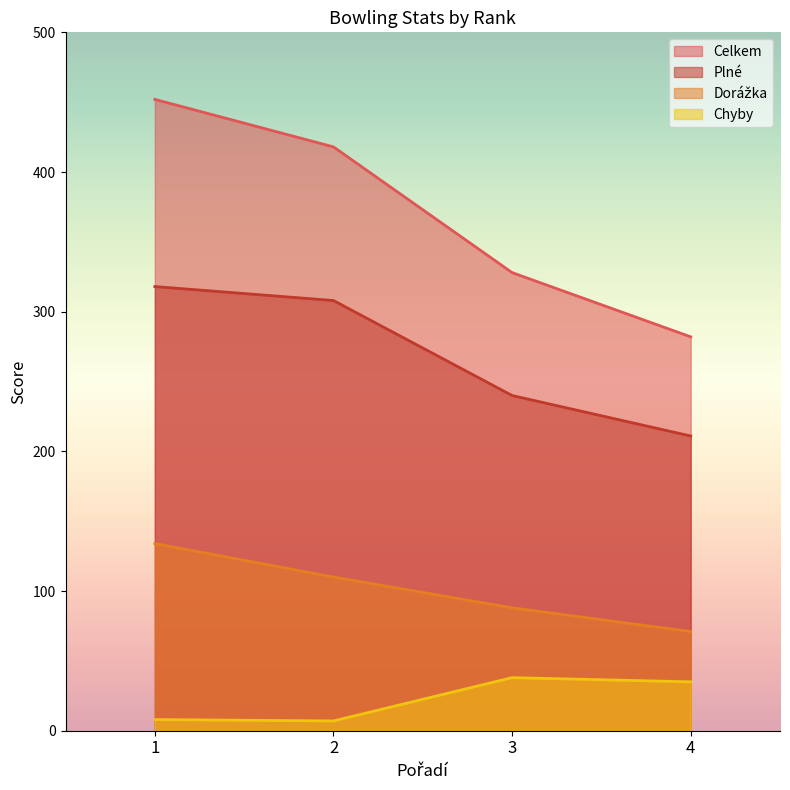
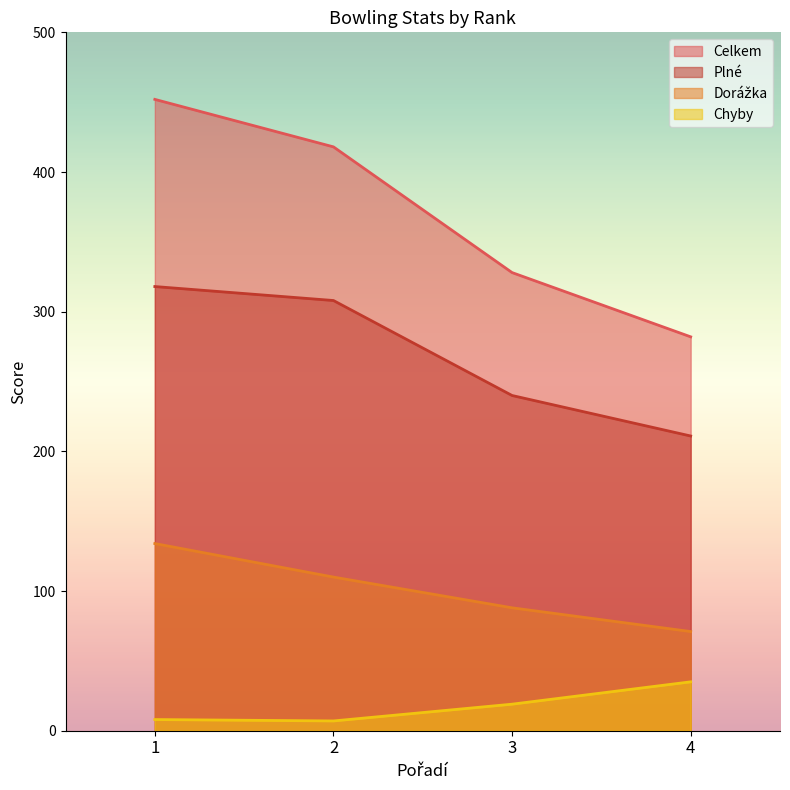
  {
    "Chyby": {
      "1": 8,
      "2": 7,
-     "3": 38,
+     "3": 19,
      "4": 35
    }
  }
